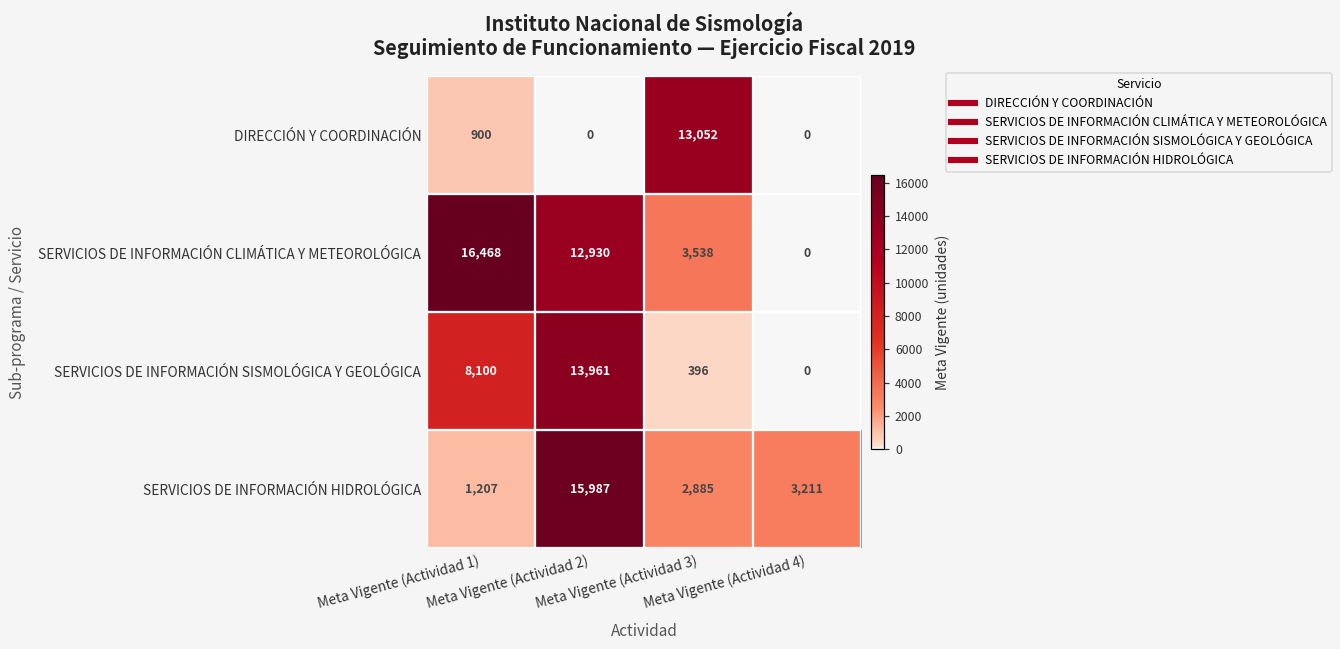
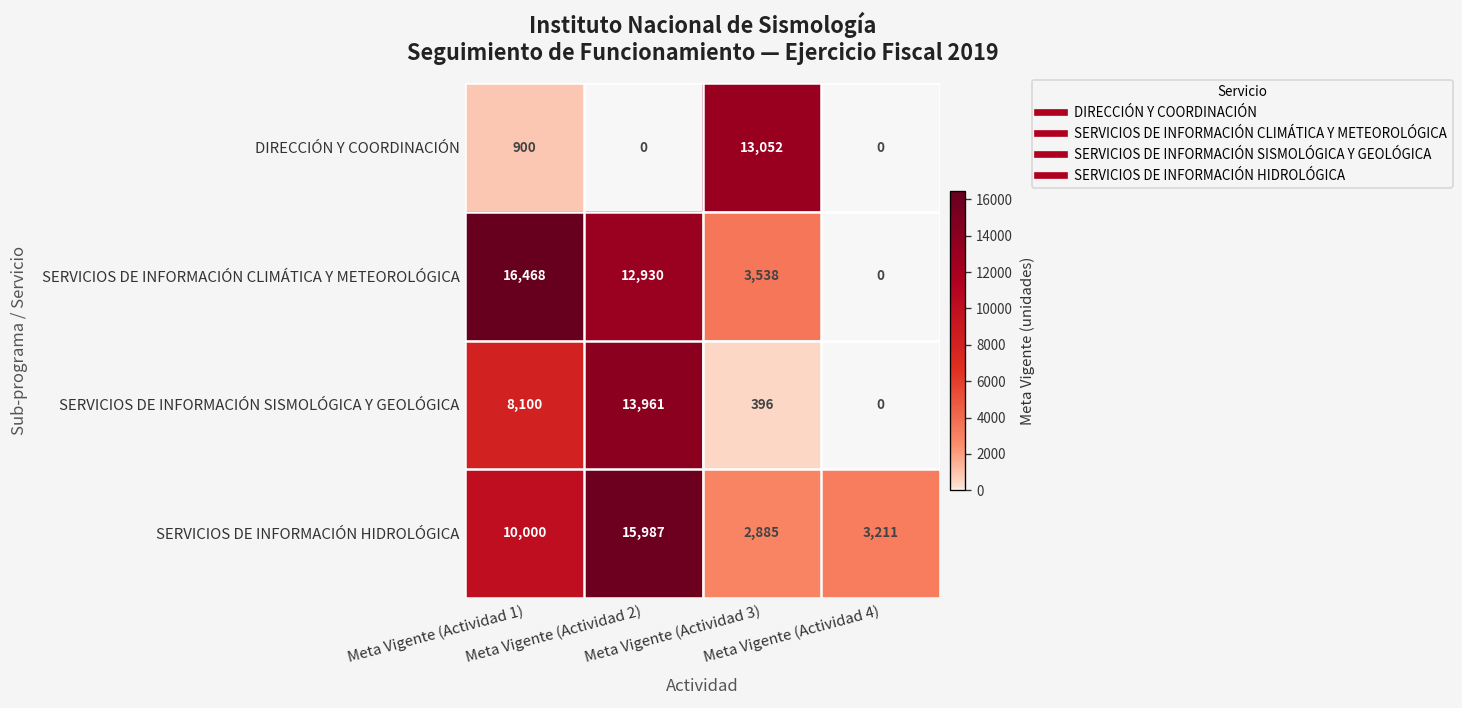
  {
    "DIRECCIÓN Y COORDINACIÓN": {
      "Meta Vigente (Actividad 1)": "900",
      "Meta Vigente (Actividad 2)": "0",
      "Meta Vigente (Actividad 3)": "13,052",
      "Meta Vigente (Actividad 4)": "0"
    },
    "SERVICIOS DE INFORMACIÓN CLIMÁTICA Y METEOROLÓGICA": {
      "Meta Vigente (Actividad 1)": "16,468",
      "Meta Vigente (Actividad 2)": "12,930",
      "Meta Vigente (Actividad 3)": "3,538",
      "Meta Vigente (Actividad 4)": "0"
    },
    "SERVICIOS DE INFORMACIÓN SISMOLÓGICA Y GEOLÓGICA": {
      "Meta Vigente (Actividad 1)": "8,100",
      "Meta Vigente (Actividad 2)": "13,961",
      "Meta Vigente (Actividad 3)": "396",
      "Meta Vigente (Actividad 4)": "0"
    },
    "SERVICIOS DE INFORMACIÓN HIDROLÓGICA": {
-     "Meta Vigente (Actividad 1)": "1,207",
+     "Meta Vigente (Actividad 1)": "10,000",
      "Meta Vigente (Actividad 2)": "15,987",
      "Meta Vigente (Actividad 3)": "2,885",
      "Meta Vigente (Actividad 4)": "3,211"
    }
  }
